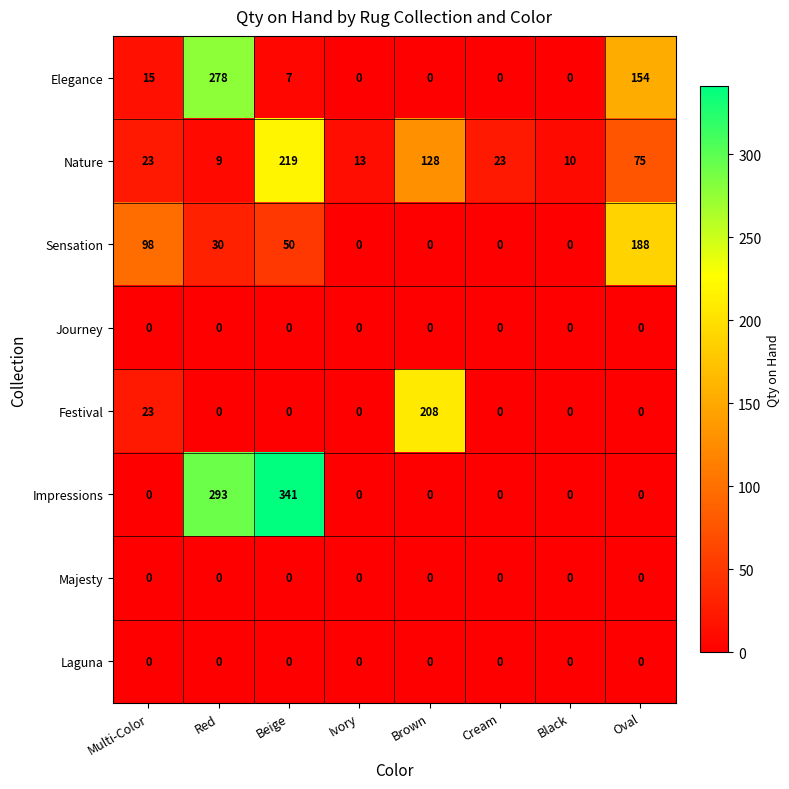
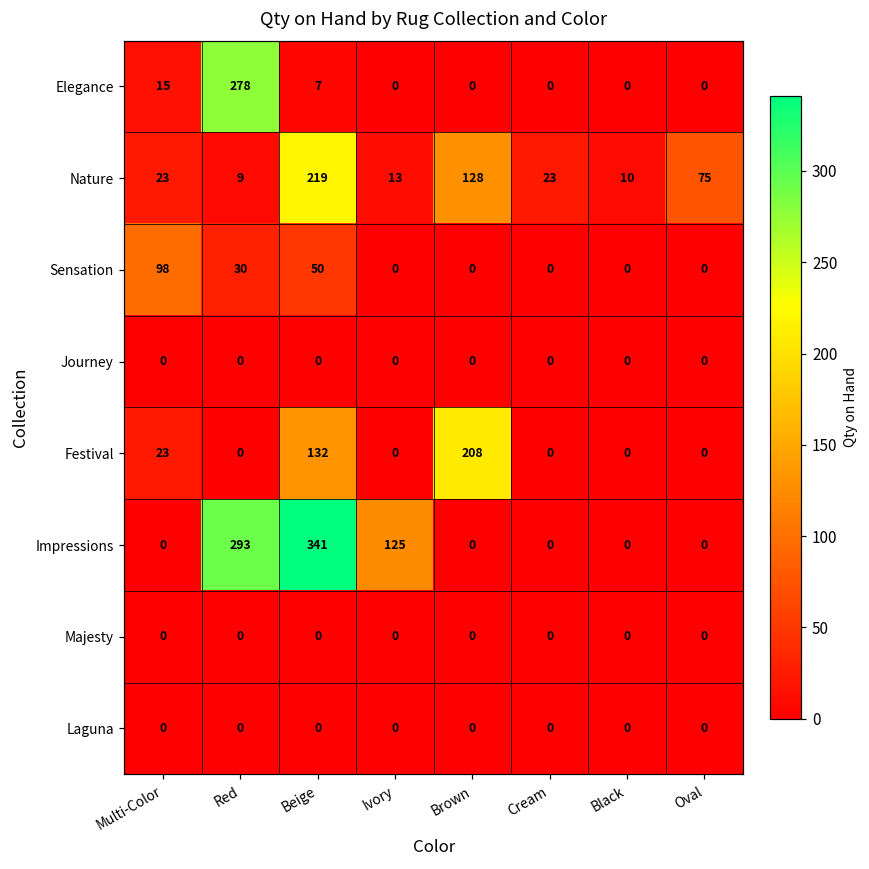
  {
    "Elegance": {
      "Multi-Color": 15,
      "Red": 278,
      "Beige": 7,
      "Ivory": 0,
      "Brown": 0,
      "Cream": 0,
      "Black": 0,
-     "Oval": 154
+     "Oval": 0
    },
    "Nature": {
      "Multi-Color": 23,
      "Red": 9,
      "Beige": 219,
      "Ivory": 13,
      "Brown": 128,
      "Cream": 23,
      "Black": 10,
      "Oval": 75
    },
    "Sensation": {
      "Multi-Color": 98,
      "Red": 30,
      "Beige": 50,
      "Ivory": 0,
      "Brown": 0,
      "Cream": 0,
      "Black": 0,
-     "Oval": 188
+     "Oval": 0
    },
    "Journey": {
      "Multi-Color": 0,
      "Red": 0,
      "Beige": 0,
      "Ivory": 0,
      "Brown": 0,
      "Cream": 0,
      "Black": 0,
      "Oval": 0
    },
    "Festival": {
      "Multi-Color": 23,
      "Red": 0,
-     "Beige": 0,
+     "Beige": 132,
      "Ivory": 0,
      "Brown": 208,
      "Cream": 0,
      "Black": 0,
      "Oval": 0
    },
    "Impressions": {
      "Multi-Color": 0,
      "Red": 293,
      "Beige": 341,
-     "Ivory": 0,
+     "Ivory": 125,
      "Brown": 0,
      "Cream": 0,
      "Black": 0,
      "Oval": 0
    },
    "Majesty": {
      "Multi-Color": 0,
      "Red": 0,
      "Beige": 0,
      "Ivory": 0,
      "Brown": 0,
      "Cream": 0,
      "Black": 0,
      "Oval": 0
    },
    "Laguna": {
      "Multi-Color": 0,
      "Red": 0,
      "Beige": 0,
      "Ivory": 0,
      "Brown": 0,
      "Cream": 0,
      "Black": 0,
      "Oval": 0
    }
  }
